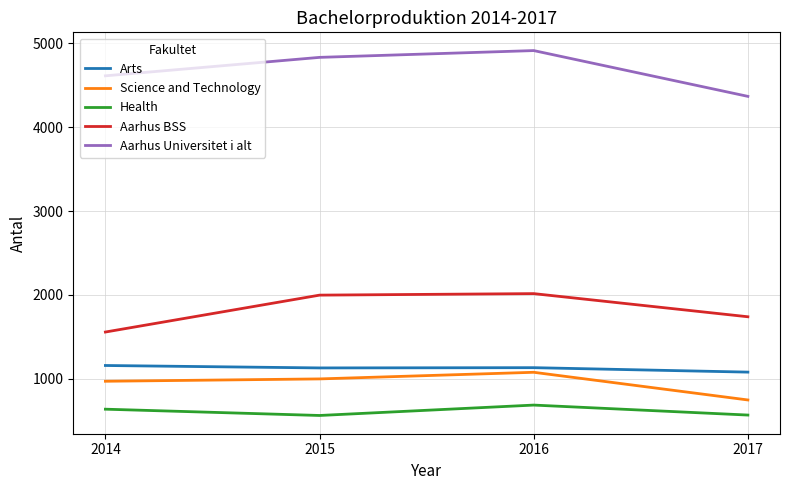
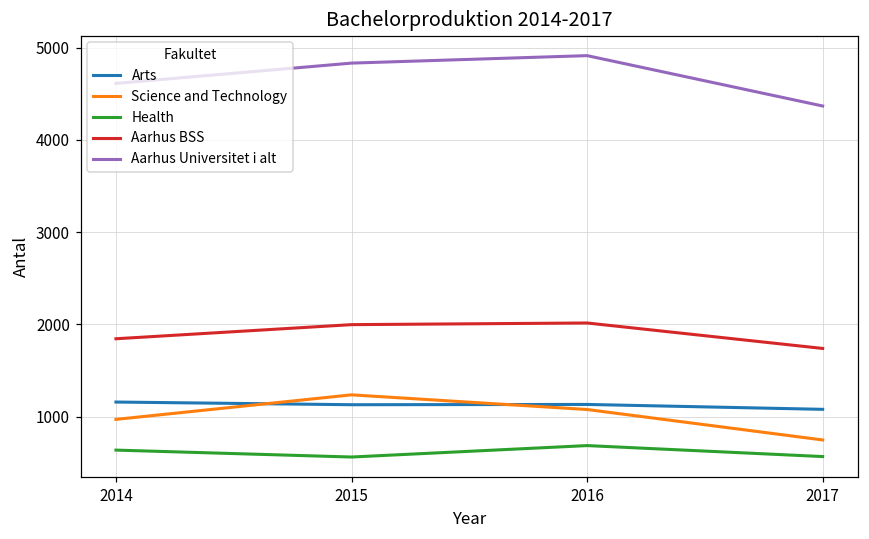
  {
    "Arts": {
      "2014": 1200,
      "2015": 1100,
      "2016": 1100,
      "2017": 1100
    },
    "Science and Technology": {
      "2014": 1000,
-     "2015": 1000,
+     "2015": 1200,
      "2016": 1100,
      "2017": 700
    },
    "Health": {
      "2014": 600,
      "2015": 600,
      "2016": 700,
      "2017": 600
    },
    "Aarhus BSS": {
-     "2014": 1600,
+     "2014": 1800,
      "2015": 2000,
      "2016": 2000,
      "2017": 1700
    },
    "Aarhus Universitet i alt": {
      "2015": 4800,
      "2016": 4900,
      "2017": 4400
    }
  }
